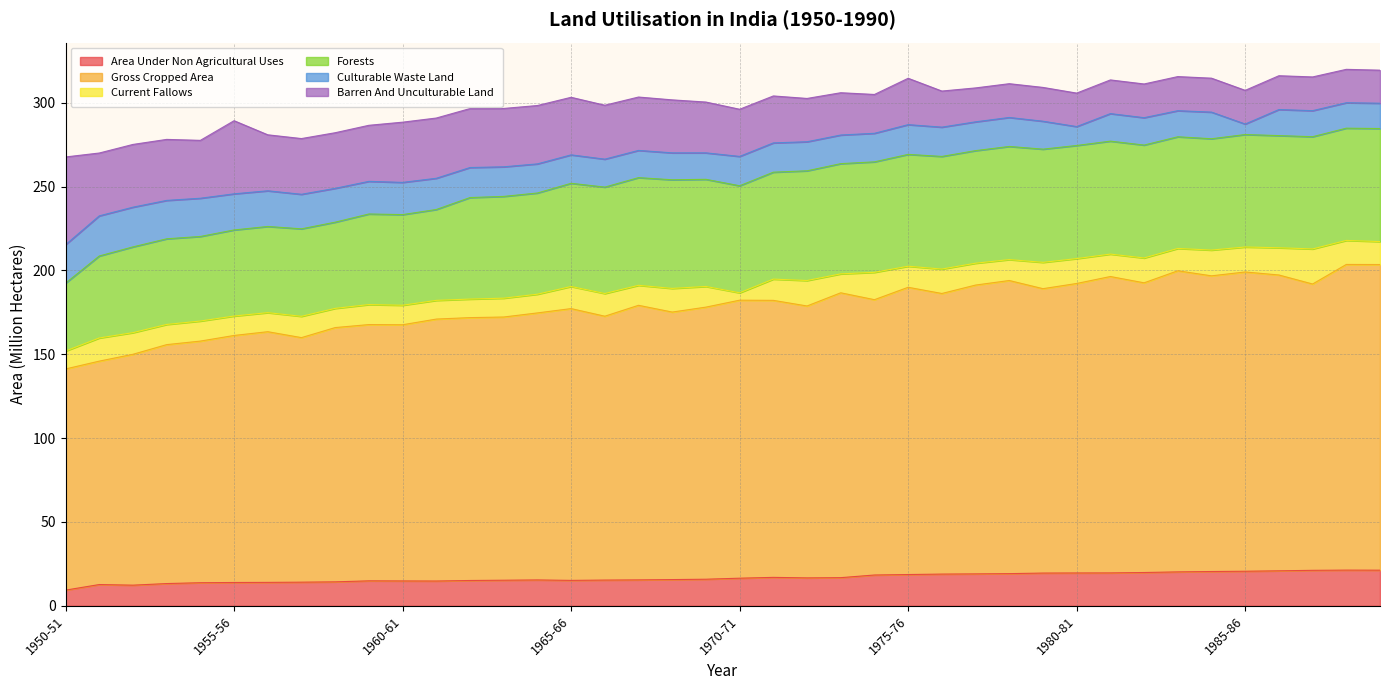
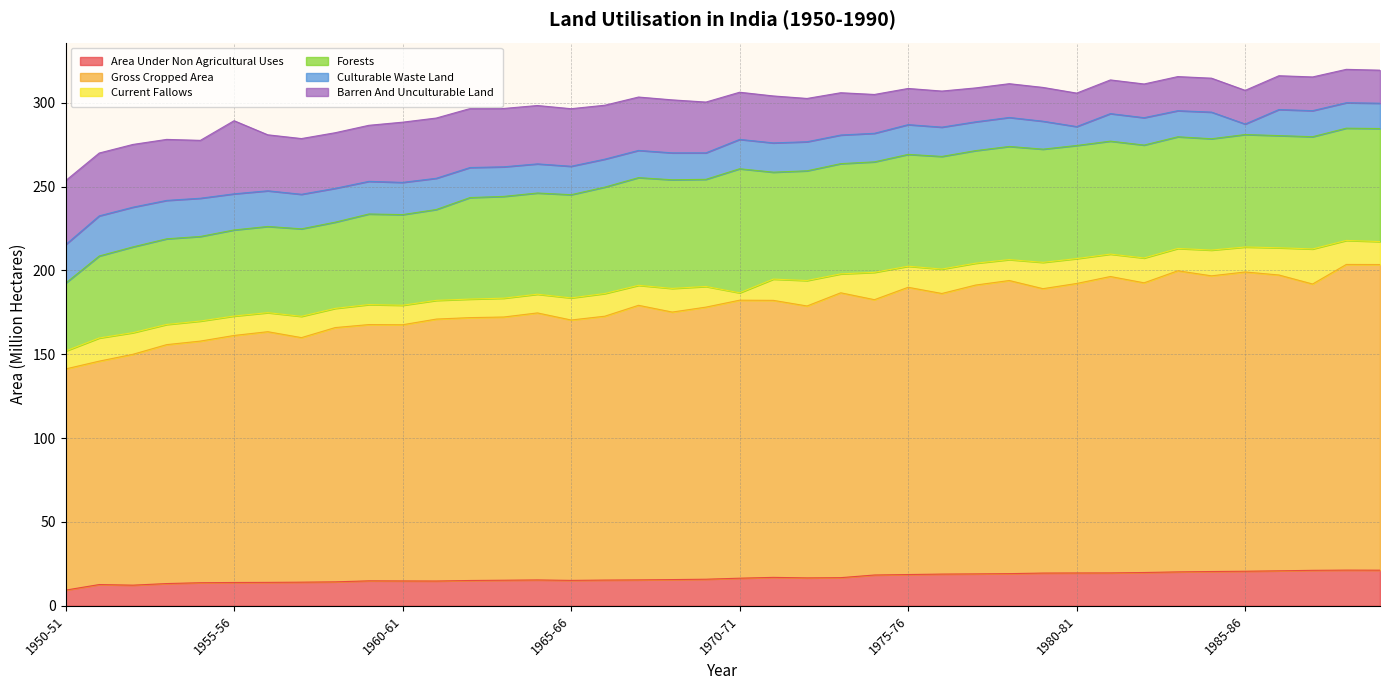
  {
    "Area Under Non Agricultural Uses": {
      "1950-51": 9,
      "1955-56": 14,
      "1960-61": 15,
      "1965-66": 15,
      "1970-71": 16,
      "1975-76": 19,
      "1980-81": 20,
      "1985-86": 21
    },
    "Gross Cropped Area": {
      "1950-51": 132,
      "1955-56": 147,
      "1960-61": 153,
-     "1965-66": 162,
+     "1965-66": 155,
      "1970-71": 166,
      "1975-76": 171,
      "1980-81": 173,
      "1985-86": 178
    },
    "Current Fallows": {
      "1950-51": 11,
      "1955-56": 12,
      "1960-61": 12,
      "1965-66": 13,
      "1970-71": 4,
      "1975-76": 13,
      "1980-81": 15,
      "1985-86": 15
    },
    "Forests": {
      "1950-51": 40,
      "1955-56": 51,
      "1960-61": 54,
      "1965-66": 62,
-     "1970-71": 64,
+     "1970-71": 74,
      "1975-76": 67,
      "1980-81": 67,
      "1985-86": 67
    },
    "Culturable Waste Land": {
      "1950-51": 23,
      "1955-56": 22,
      "1960-61": 19,
      "1965-66": 17,
      "1970-71": 18,
      "1975-76": 18,
      "1980-81": 11,
      "1985-86": 6
    },
    "Barren And Unculturable Land": {
-     "1950-51": 52,
+     "1950-51": 38,
      "1955-56": 44,
      "1960-61": 36,
      "1965-66": 34,
      "1970-71": 28,
-     "1975-76": 28,
+     "1975-76": 22,
      "1980-81": 20,
      "1985-86": 20
    }
  }
